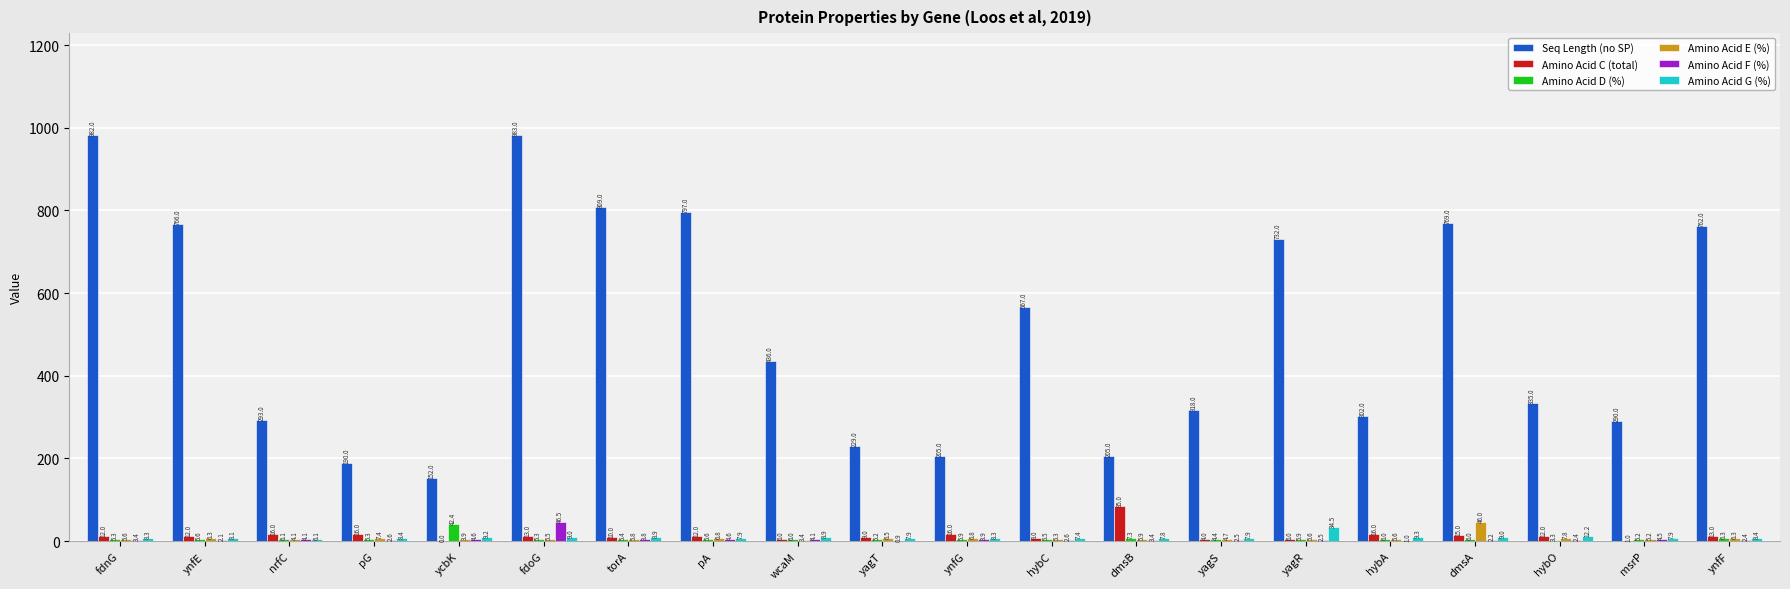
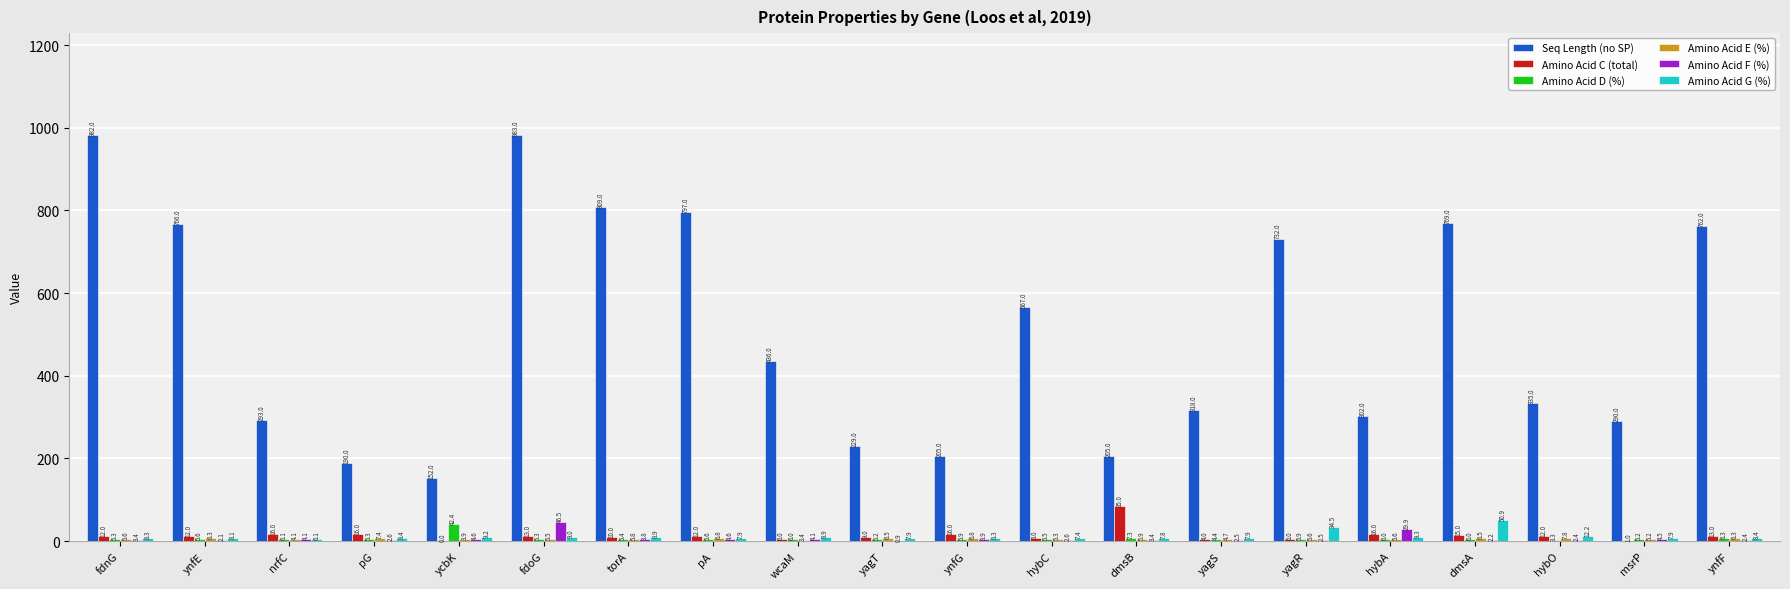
  {
    "Seq Length (no SP)": {
      "fdnG": 982.0,
      "ynfE": 766.0,
      "nrfC": 293.0,
      "pG": 190.0,
      "ycbK": 152.0,
      "fdoG": 983.0,
      "torA": 809.0,
      "pA": 797.0,
      "wcaM": 436.0,
      "yagT": 229.0,
      "ynfG": 205.0,
      "hybC": 567.0,
      "dmsB": 205.0,
      "yagS": 318.0,
      "yagR": 732.0,
      "hybA": 302.0,
      "dmsA": 769.0,
      "hybO": 335.0,
      "msrP": 290.0,
      "ynfF": 762.0
    },
    "Amino Acid C (total)": {
      "fdnG": 12.0,
      "ynfE": 12.0,
      "nrfC": 16.0,
      "pG": 16.0,
      "ycbK": 0.0,
      "fdoG": 13.0,
      "torA": 10.0,
      "pA": 12.0,
      "wcaM": 6.0,
      "yagT": 9.0,
      "ynfG": 16.0,
      "hybC": 8.0,
      "dmsB": 85.0,
      "yagS": 4.0,
      "yagR": 6.0,
      "hybA": 16.0,
      "dmsA": 15.0,
      "hybO": 12.0,
      "msrP": 1.0,
      "ynfF": 13.0
    },
    "Amino Acid D (%)": {
      "fdnG": 5.3,
      "ynfE": 5.6,
      "nrfC": 6.1,
      "pG": 5.3,
      "ycbK": 42.4,
      "fdoG": 5.3,
      "torA": 5.4,
      "pA": 5.6,
      "wcaM": 6.0,
      "yagT": 5.2,
      "ynfG": 5.9,
      "hybC": 5.5,
      "dmsB": 7.3,
      "yagS": 4.4,
      "yagR": 5.9,
      "hybA": 6.0,
      "dmsA": 6.0,
      "hybO": 3.3,
      "msrP": 5.2,
      "ynfF": 6.3
    },
    "Amino Acid E (%)": {
      "fdnG": 5.6,
      "ynfE": 6.3,
      "nrfC": 4.1,
      "pG": 7.4,
      "ycbK": 3.9,
      "fdoG": 5.5,
      "torA": 5.8,
      "pA": 6.8,
      "wcaM": 3.4,
      "yagT": 6.5,
      "ynfG": 6.8,
      "hybC": 5.3,
      "dmsB": 5.9,
      "yagS": 4.7,
      "yagR": 5.6,
      "hybA": 5.6,
-     "dmsA": 46.0,
+     "dmsA": 6.5,
      "hybO": 7.8,
      "msrP": 5.2,
      "ynfF": 6.3
    },
    "Amino Acid F (%)": {
      "fdnG": 3.4,
      "ynfE": 2.1,
      "nrfC": 4.1,
      "pG": 2.6,
      "ycbK": 4.6,
      "fdoG": 46.5,
      "torA": 3.8,
      "pA": 4.6,
      "wcaM": 4.1,
      "yagT": 0.9,
      "ynfG": 3.9,
      "hybC": 2.6,
      "dmsB": 3.4,
      "yagS": 2.5,
      "yagR": 2.5,
-     "hybA": 1.0,
+     "hybA": 29.9,
      "dmsA": 2.2,
      "hybO": 2.4,
      "msrP": 4.5,
      "ynfF": 2.4
    },
    "Amino Acid G (%)": {
      "fdnG": 8.3,
      "ynfE": 8.1,
      "nrfC": 6.1,
      "pG": 8.4,
      "ycbK": 9.2,
      "fdoG": 9.0,
      "torA": 8.9,
      "pA": 7.9,
      "wcaM": 8.9,
      "yagT": 7.9,
      "ynfG": 8.3,
      "hybC": 7.4,
      "dmsB": 7.8,
      "yagS": 7.9,
      "yagR": 34.5,
      "hybA": 9.3,
-     "dmsA": 9.0,
+     "dmsA": 50.9,
      "hybO": 12.2,
      "msrP": 7.9,
      "ynfF": 8.4
    }
  }
